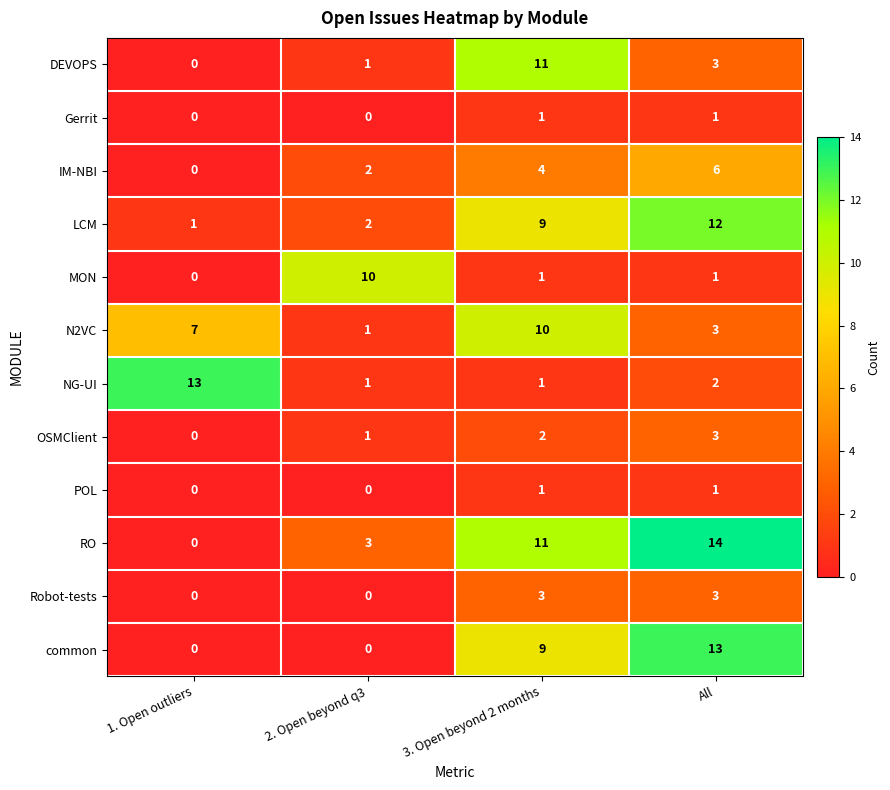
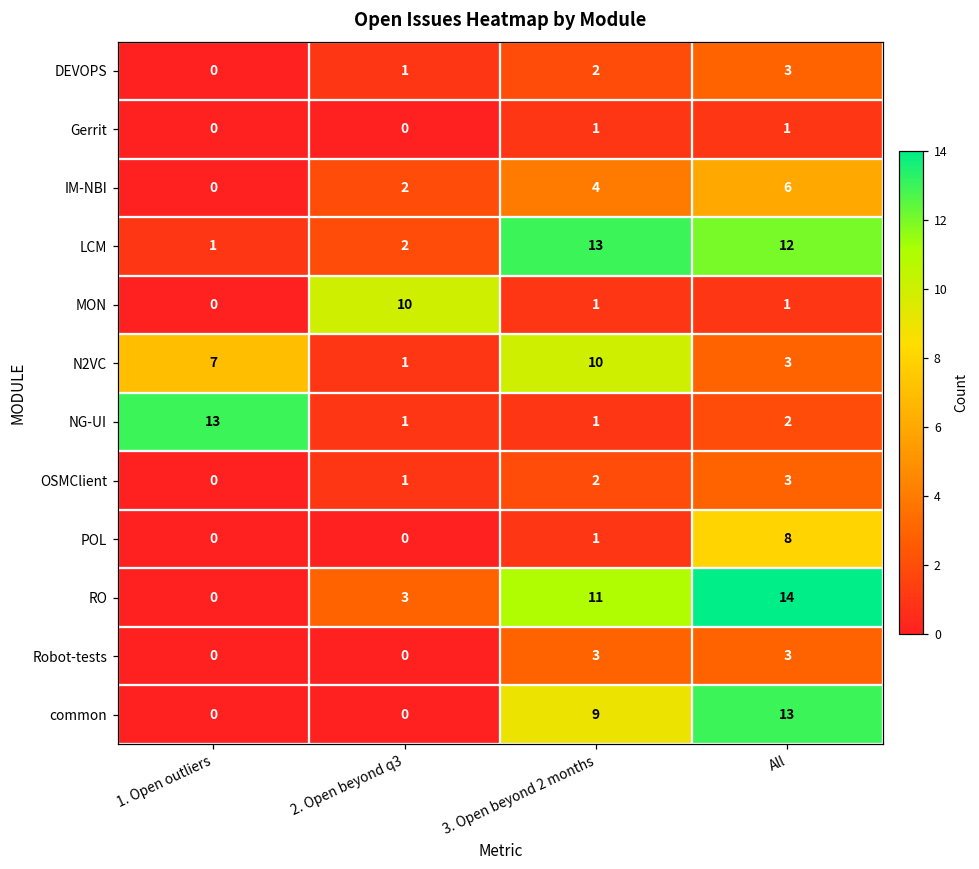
  {
    "DEVOPS": {
      "1. Open outliers": 0,
      "2. Open beyond q3": 1,
-     "3. Open beyond 2 months": 11,
+     "3. Open beyond 2 months": 2,
      "All": 3
    },
    "Gerrit": {
      "1. Open outliers": 0,
      "2. Open beyond q3": 0,
      "3. Open beyond 2 months": 1,
      "All": 1
    },
    "IM-NBI": {
      "1. Open outliers": 0,
      "2. Open beyond q3": 2,
      "3. Open beyond 2 months": 4,
      "All": 6
    },
    "LCM": {
      "1. Open outliers": 1,
      "2. Open beyond q3": 2,
-     "3. Open beyond 2 months": 9,
+     "3. Open beyond 2 months": 13,
      "All": 12
    },
    "MON": {
      "1. Open outliers": 0,
      "2. Open beyond q3": 10,
      "3. Open beyond 2 months": 1,
      "All": 1
    },
    "N2VC": {
      "1. Open outliers": 7,
      "2. Open beyond q3": 1,
      "3. Open beyond 2 months": 10,
      "All": 3
    },
    "NG-UI": {
      "1. Open outliers": 13,
      "2. Open beyond q3": 1,
      "3. Open beyond 2 months": 1,
      "All": 2
    },
    "OSMClient": {
      "1. Open outliers": 0,
      "2. Open beyond q3": 1,
      "3. Open beyond 2 months": 2,
      "All": 3
    },
    "POL": {
      "1. Open outliers": 0,
      "2. Open beyond q3": 0,
      "3. Open beyond 2 months": 1,
-     "All": 1
+     "All": 8
    },
    "RO": {
      "1. Open outliers": 0,
      "2. Open beyond q3": 3,
      "3. Open beyond 2 months": 11,
      "All": 14
    },
    "Robot-tests": {
      "1. Open outliers": 0,
      "2. Open beyond q3": 0,
      "3. Open beyond 2 months": 3,
      "All": 3
    },
    "common": {
      "1. Open outliers": 0,
      "2. Open beyond q3": 0,
      "3. Open beyond 2 months": 9,
      "All": 13
    }
  }
